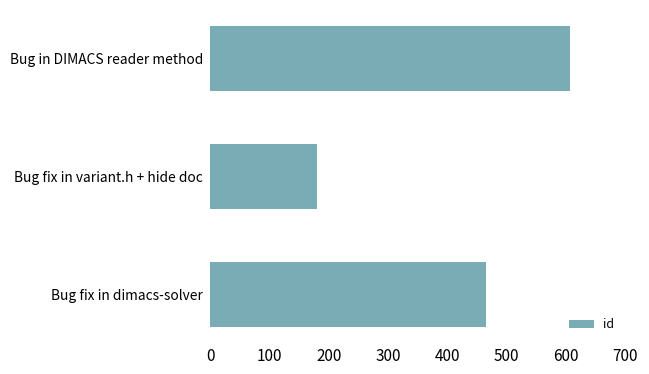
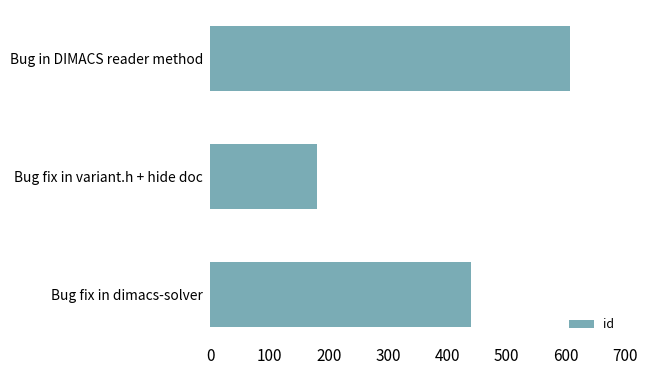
  {
    "Bug in DIMACS reader method": 610,
    "Bug fix in variant.h + hide doc": 180,
-   "Bug fix in dimacs-solver": 470
+   "Bug fix in dimacs-solver": 440
  }
